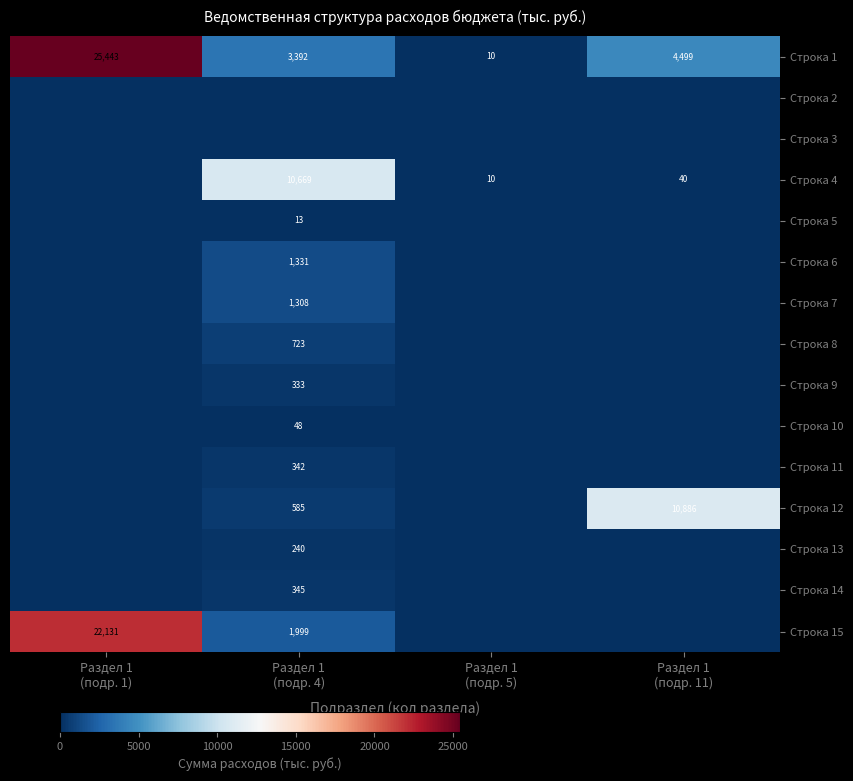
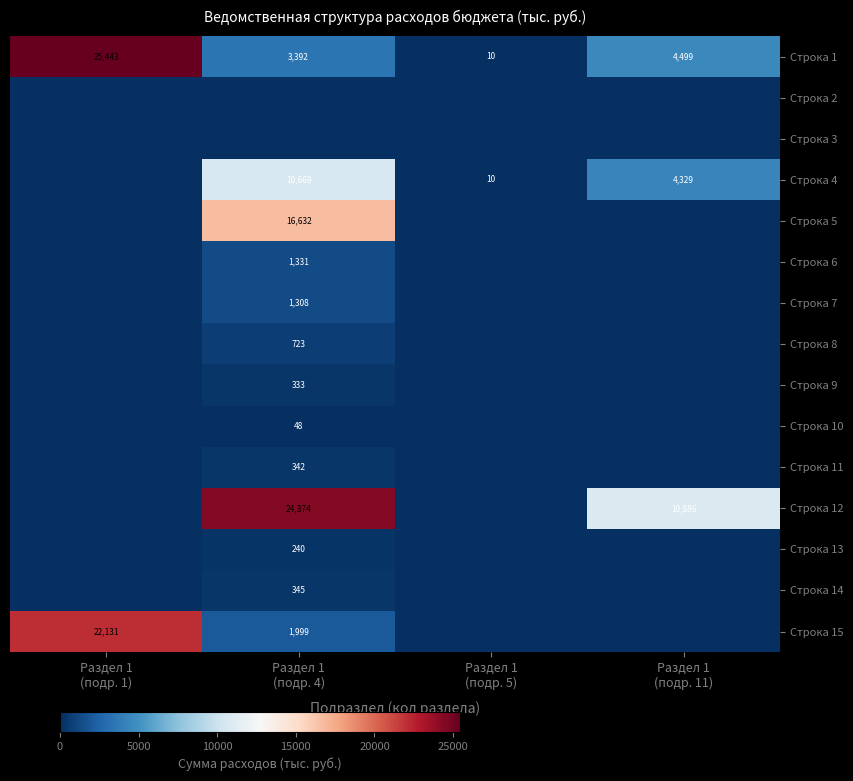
  {
    "Строка 1": {
      "Раздел 1 (подр. 1)": "25,443",
      "Раздел 1 (подр. 4)": "3,392",
      "Раздел 1 (подр. 5)": "10",
      "Раздел 1 (подр. 11)": "4,499"
    },
    "Строка 4": {
      "Раздел 1 (подр. 5)": "10",
-     "Раздел 1 (подр. 11)": "40"
+     "Раздел 1 (подр. 11)": "4,329"
    },
    "Строка 5": {
-     "Раздел 1 (подр. 4)": "13"
+     "Раздел 1 (подр. 4)": "16,632"
    },
    "Строка 6": {
      "Раздел 1 (подр. 4)": "1,331"
    },
    "Строка 7": {
      "Раздел 1 (подр. 4)": "1,308"
    },
    "Строка 8": {
      "Раздел 1 (подр. 4)": "723"
    },
    "Строка 9": {
      "Раздел 1 (подр. 4)": "333"
    },
    "Строка 10": {
      "Раздел 1 (подр. 4)": "48"
    },
    "Строка 11": {
      "Раздел 1 (подр. 4)": "342"
    },
    "Строка 12": {
-     "Раздел 1 (подр. 4)": "585"
+     "Раздел 1 (подр. 4)": "24,374"
    },
    "Строка 13": {
      "Раздел 1 (подр. 4)": "240"
    },
    "Строка 14": {
      "Раздел 1 (подр. 4)": "345"
    },
    "Строка 15": {
      "Раздел 1 (подр. 1)": "22,131",
      "Раздел 1 (подр. 4)": "1,999"
    }
  }
